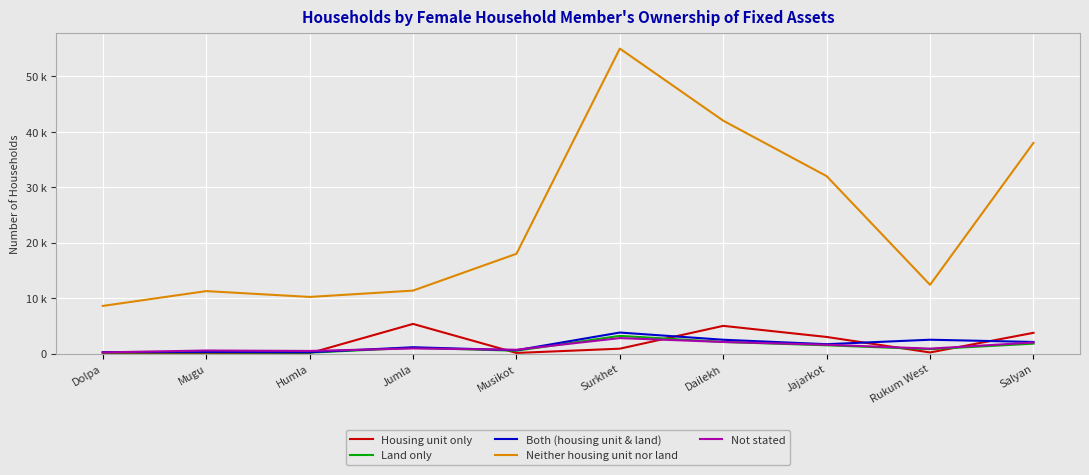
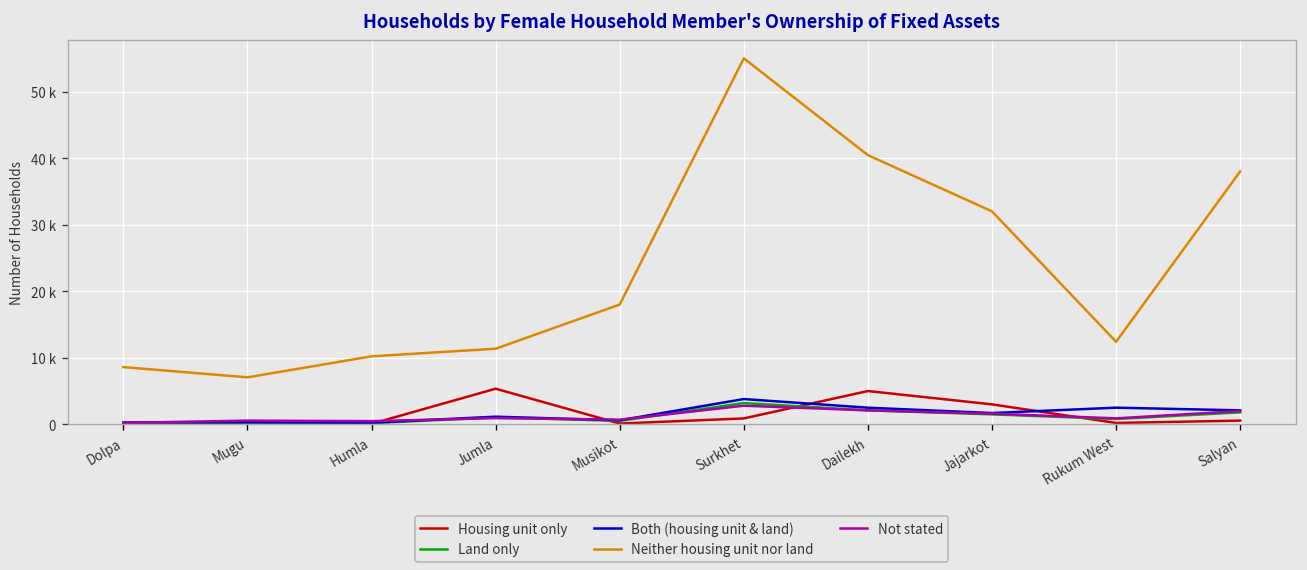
  {
    "Housing unit only": {
      "Jumla": 5000,
      "Surkhet": 1000,
      "Dailekh": 5000,
      "Jajarkot": 3000,
      "Rukum West": 0,
-     "Salyan": 4000
+     "Salyan": 1000
    },
    "Both (housing unit & land)": {
      "Surkhet": 4000,
      "Rukum West": 3000
    },
    "Neither housing unit nor land": {
      "Dolpa": 9000,
-     "Mugu": 11000,
+     "Mugu": 7000,
      "Humla": 10000,
      "Jumla": 11000,
      "Musikot": 18000,
      "Surkhet": 55000,
-     "Dailekh": 42000,
+     "Dailekh": 40000,
      "Jajarkot": 32000,
      "Rukum West": 12000,
      "Salyan": 38000
    }
  }
